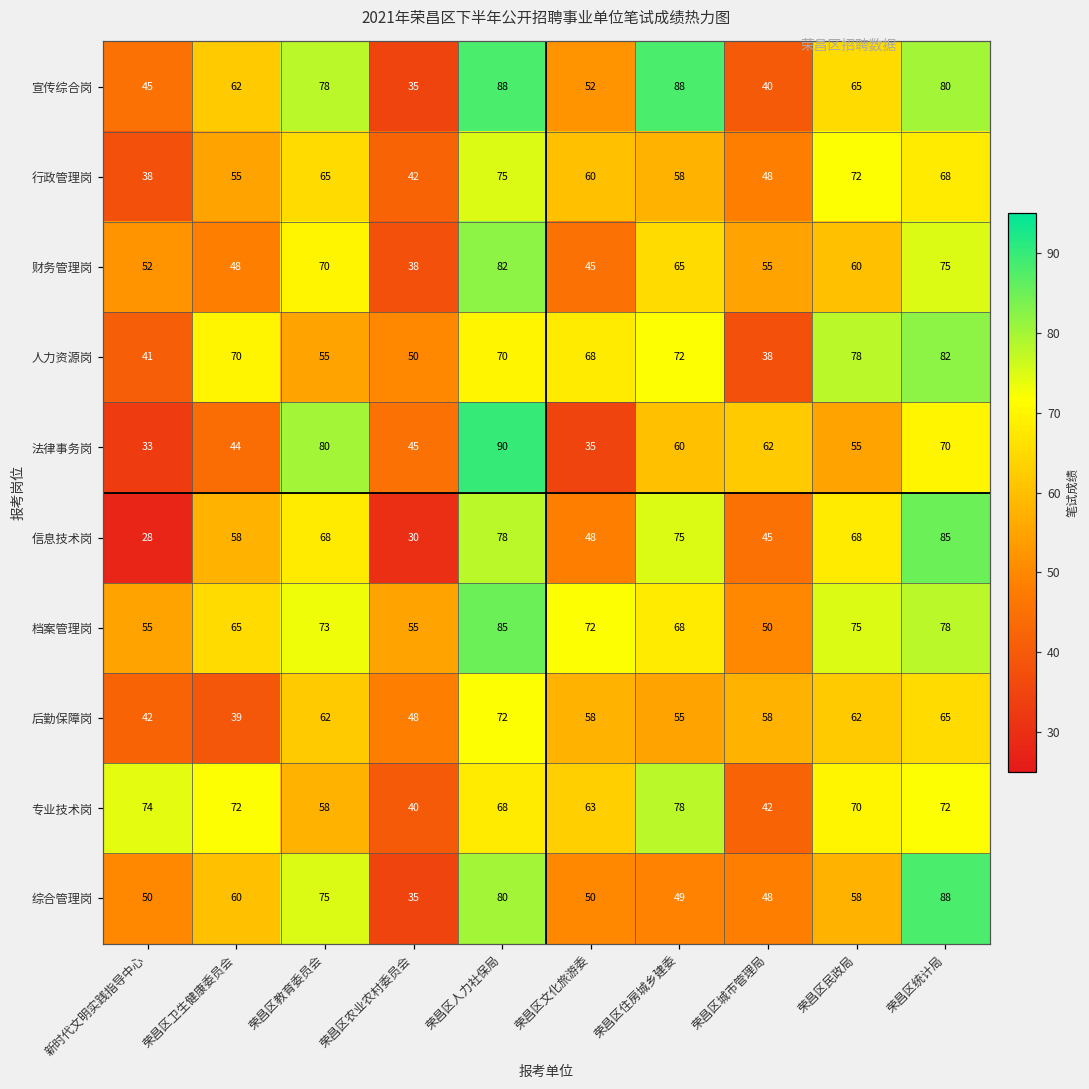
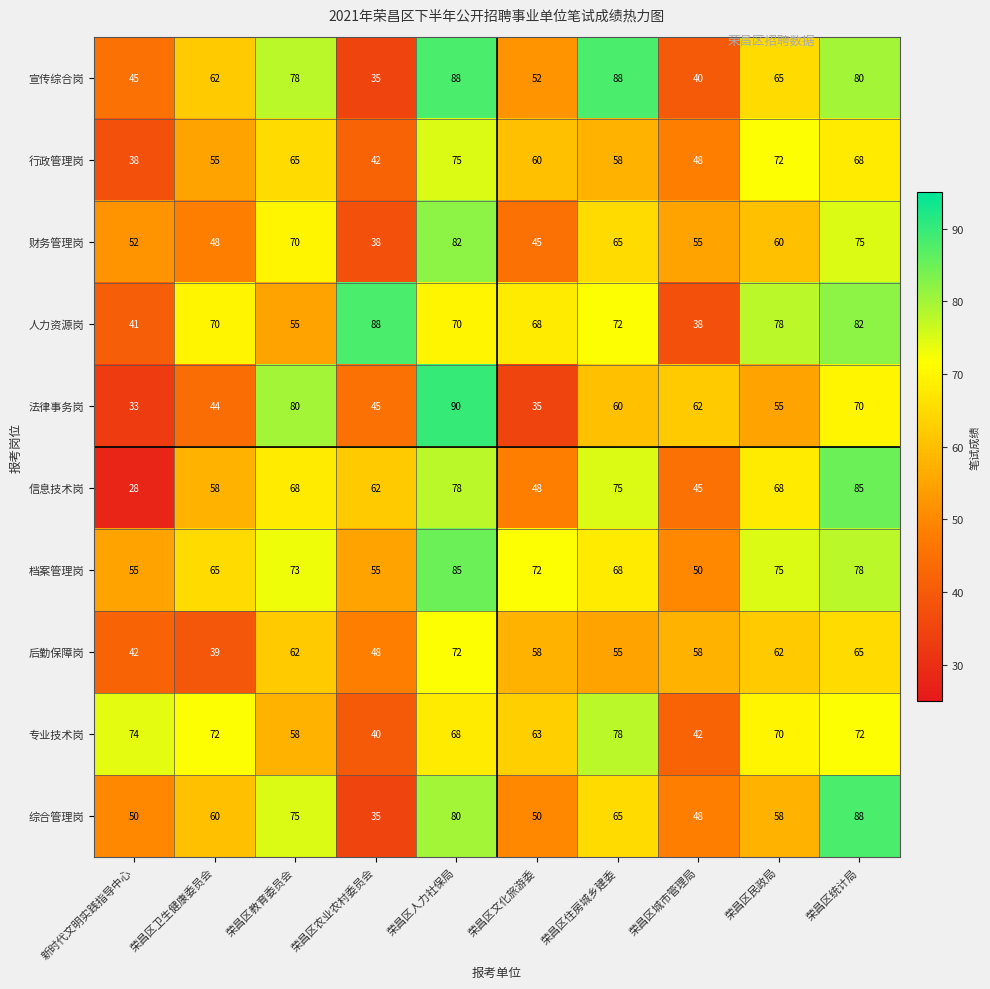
  {
    "宣传综合岗": {
      "新时代文明实践指导中心": 45,
      "荣昌区卫生健康委员会": 62,
      "荣昌区教育委员会": 78,
      "荣昌区农业农村委员会": 35,
      "荣昌区人力社保局": 88,
      "荣昌区文化旅游委": 52,
      "荣昌区住房城乡建委": 88,
      "荣昌区城市管理局": 40,
      "荣昌区民政局": 65,
      "荣昌区统计局": 80
    },
    "行政管理岗": {
      "新时代文明实践指导中心": 38,
      "荣昌区卫生健康委员会": 55,
      "荣昌区教育委员会": 65,
      "荣昌区农业农村委员会": 42,
      "荣昌区人力社保局": 75,
      "荣昌区文化旅游委": 60,
      "荣昌区住房城乡建委": 58,
      "荣昌区城市管理局": 48,
      "荣昌区民政局": 72,
      "荣昌区统计局": 68
    },
    "财务管理岗": {
      "新时代文明实践指导中心": 52,
      "荣昌区卫生健康委员会": 48,
      "荣昌区教育委员会": 70,
      "荣昌区农业农村委员会": 38,
      "荣昌区人力社保局": 82,
      "荣昌区文化旅游委": 45,
      "荣昌区住房城乡建委": 65,
      "荣昌区城市管理局": 55,
      "荣昌区民政局": 60,
      "荣昌区统计局": 75
    },
    "人力资源岗": {
      "新时代文明实践指导中心": 41,
      "荣昌区卫生健康委员会": 70,
      "荣昌区教育委员会": 55,
-     "荣昌区农业农村委员会": 50,
+     "荣昌区农业农村委员会": 88,
      "荣昌区人力社保局": 70,
      "荣昌区文化旅游委": 68,
      "荣昌区住房城乡建委": 72,
      "荣昌区城市管理局": 38,
      "荣昌区民政局": 78,
      "荣昌区统计局": 82
    },
    "法律事务岗": {
      "新时代文明实践指导中心": 33,
      "荣昌区卫生健康委员会": 44,
      "荣昌区教育委员会": 80,
      "荣昌区农业农村委员会": 45,
      "荣昌区人力社保局": 90,
      "荣昌区文化旅游委": 35,
      "荣昌区住房城乡建委": 60,
      "荣昌区城市管理局": 62,
      "荣昌区民政局": 55,
      "荣昌区统计局": 70
    },
    "信息技术岗": {
      "新时代文明实践指导中心": 28,
      "荣昌区卫生健康委员会": 58,
      "荣昌区教育委员会": 68,
-     "荣昌区农业农村委员会": 30,
+     "荣昌区农业农村委员会": 62,
      "荣昌区人力社保局": 78,
      "荣昌区文化旅游委": 48,
      "荣昌区住房城乡建委": 75,
      "荣昌区城市管理局": 45,
      "荣昌区民政局": 68,
      "荣昌区统计局": 85
    },
    "档案管理岗": {
      "新时代文明实践指导中心": 55,
      "荣昌区卫生健康委员会": 65,
      "荣昌区教育委员会": 73,
      "荣昌区农业农村委员会": 55,
      "荣昌区人力社保局": 85,
      "荣昌区文化旅游委": 72,
      "荣昌区住房城乡建委": 68,
      "荣昌区城市管理局": 50,
      "荣昌区民政局": 75,
      "荣昌区统计局": 78
    },
    "后勤保障岗": {
      "新时代文明实践指导中心": 42,
      "荣昌区卫生健康委员会": 39,
      "荣昌区教育委员会": 62,
      "荣昌区农业农村委员会": 48,
      "荣昌区人力社保局": 72,
      "荣昌区文化旅游委": 58,
      "荣昌区住房城乡建委": 55,
      "荣昌区城市管理局": 58,
      "荣昌区民政局": 62,
      "荣昌区统计局": 65
    },
    "专业技术岗": {
      "新时代文明实践指导中心": 74,
      "荣昌区卫生健康委员会": 72,
      "荣昌区教育委员会": 58,
      "荣昌区农业农村委员会": 40,
      "荣昌区人力社保局": 68,
      "荣昌区文化旅游委": 63,
      "荣昌区住房城乡建委": 78,
      "荣昌区城市管理局": 42,
      "荣昌区民政局": 70,
      "荣昌区统计局": 72
    },
    "综合管理岗": {
      "新时代文明实践指导中心": 50,
      "荣昌区卫生健康委员会": 60,
      "荣昌区教育委员会": 75,
      "荣昌区农业农村委员会": 35,
      "荣昌区人力社保局": 80,
      "荣昌区文化旅游委": 50,
-     "荣昌区住房城乡建委": 49,
+     "荣昌区住房城乡建委": 65,
      "荣昌区城市管理局": 48,
      "荣昌区民政局": 58,
      "荣昌区统计局": 88
    }
  }
